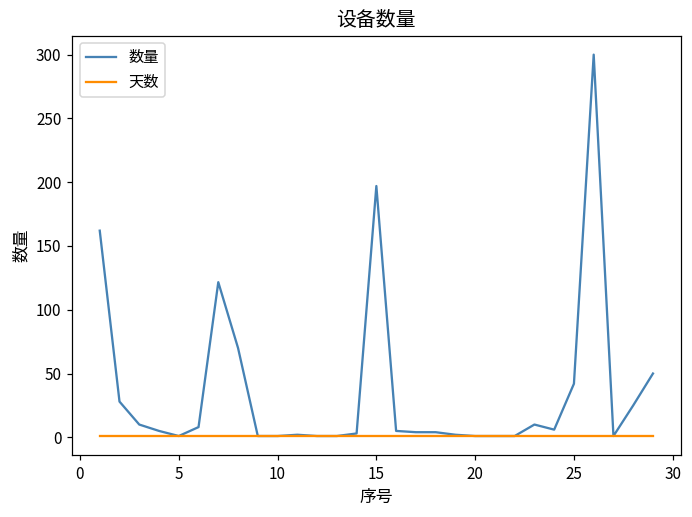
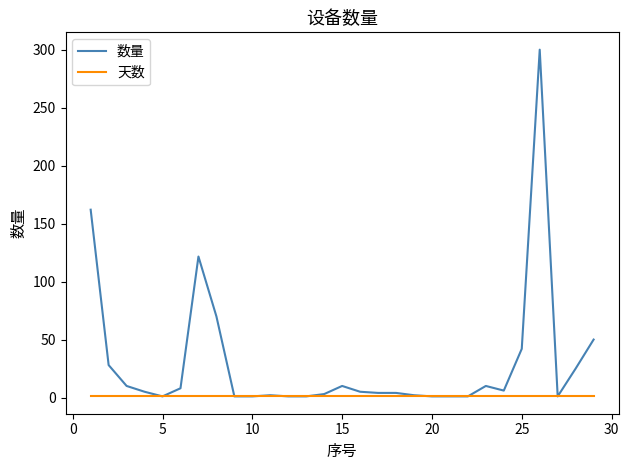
  {
    "数量": {
-     "15": 197,
+     "15": 10,
      "25": 42
    },
    "天数": {
      "15": 1,
      "25": 1
    }
  }
